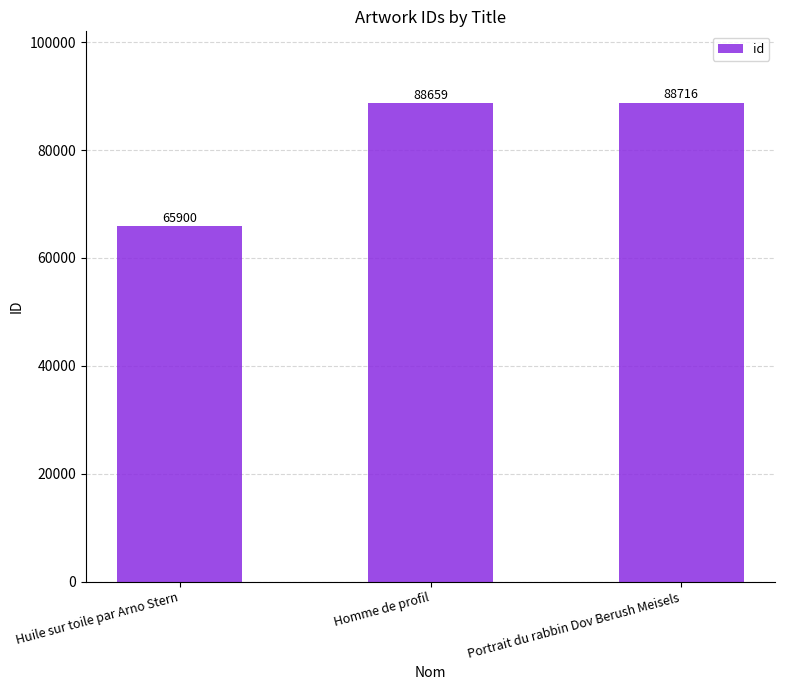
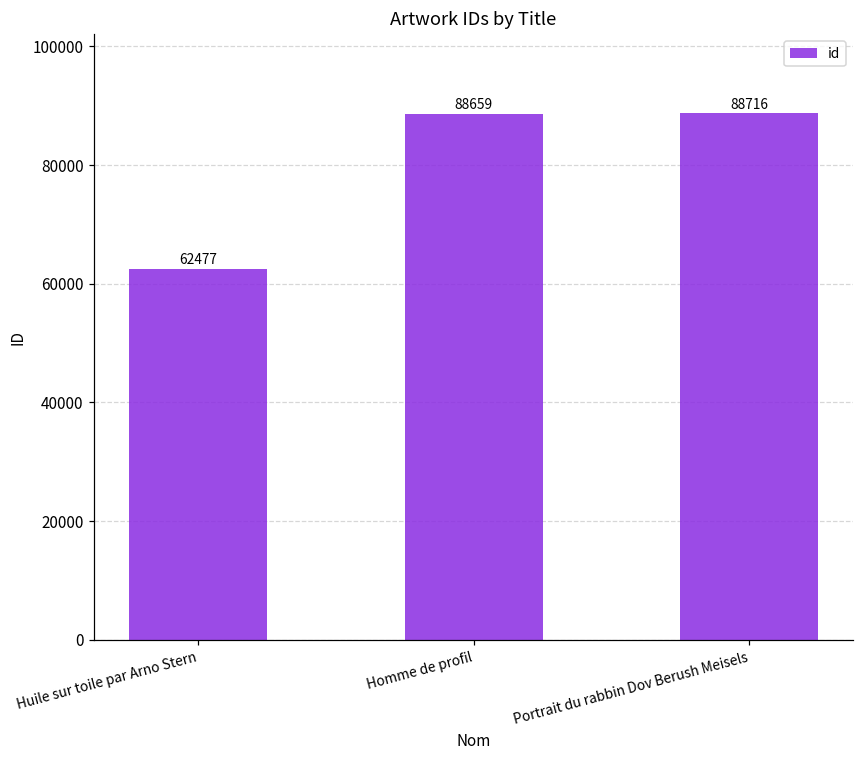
  {
-   "Huile sur toile par Arno Stern": 65900,
+   "Huile sur toile par Arno Stern": 62477,
    "Homme de profil": 88659,
    "Portrait du rabbin Dov Berush Meisels": 88716
  }
